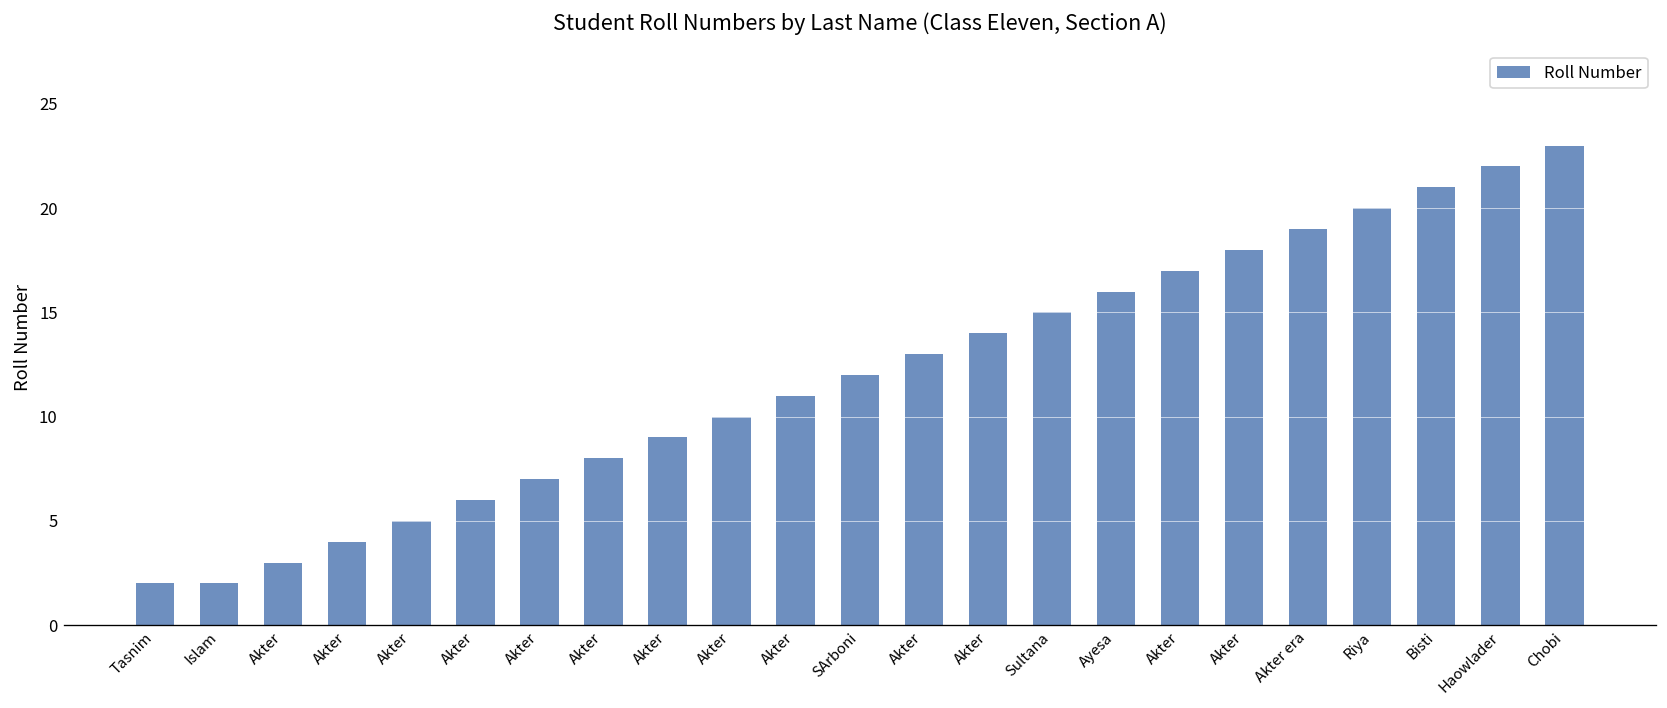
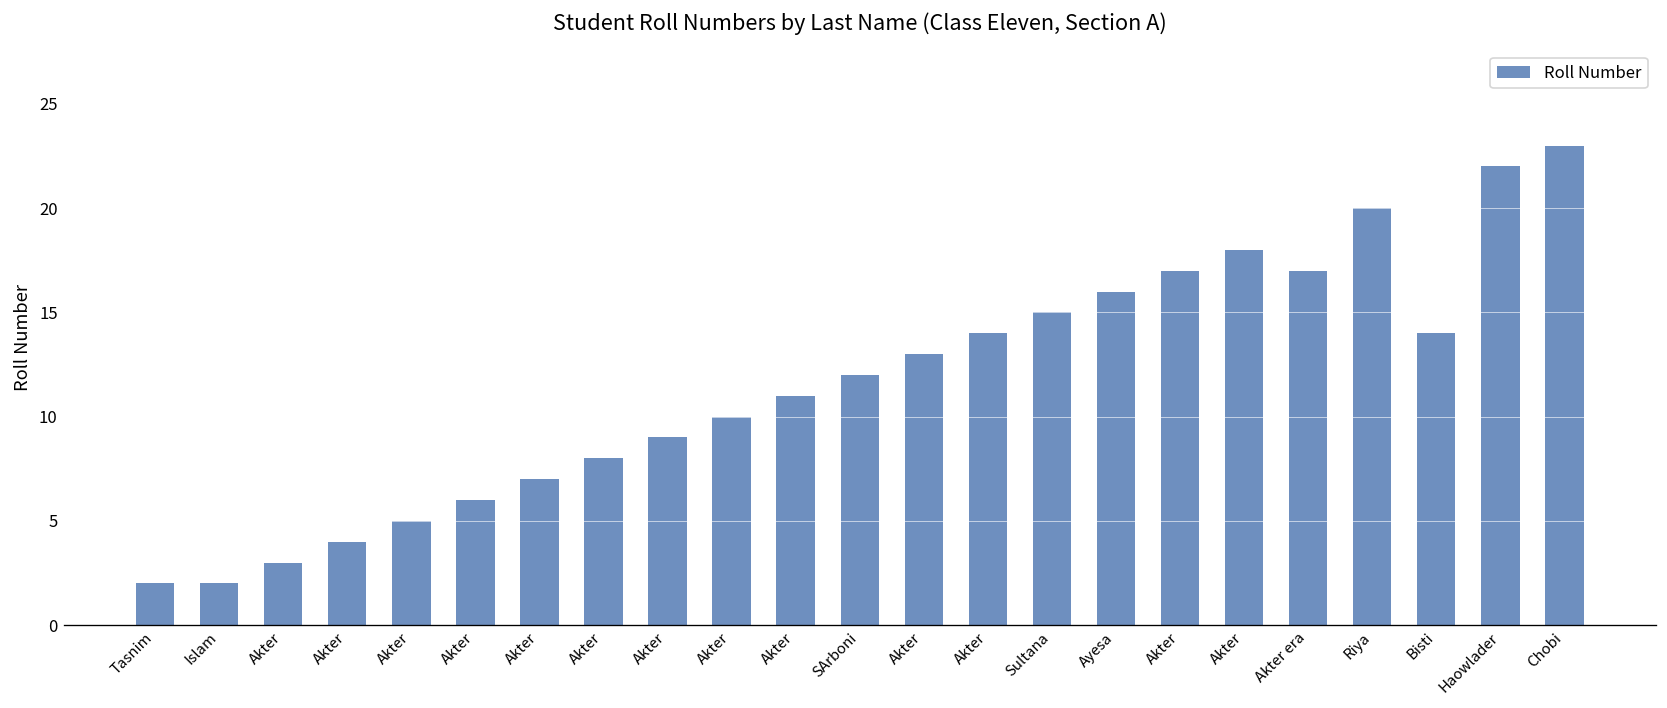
  {
    "Tasnim": 2,
    "Islam": 2,
    "SArboni": 12,
    "Sultana": 15,
    "Ayesa": 16,
-   "Akter era": 19,
+   "Akter era": 17,
    "Riya": 20,
-   "Bisti": 21,
+   "Bisti": 14,
    "Haowlader": 22,
    "Chobi": 23
  }
